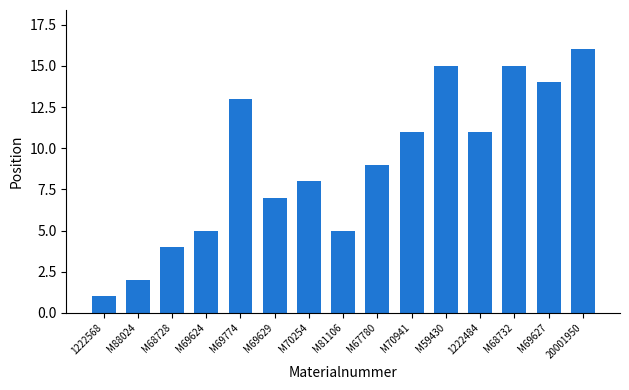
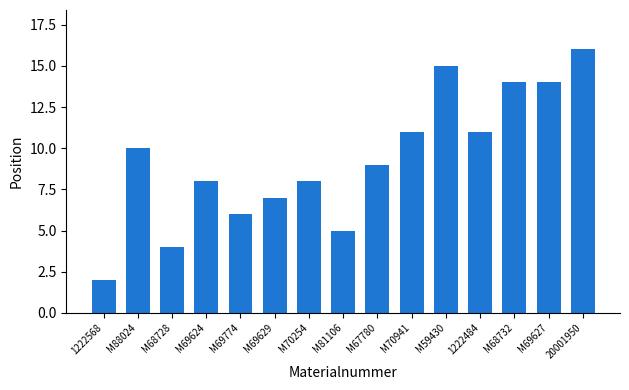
  {
-   "1222568": 1,
-   "M88024": 2,
+   "1222568": 2,
+   "M88024": 10,
    "M68728": 4,
-   "M69624": 5,
-   "M69774": 13,
+   "M69624": 8,
+   "M69774": 6,
    "M69629": 7,
    "M70254": 8,
    "M81106": 5,
    "M67780": 9,
    "M70941": 11,
    "M59430": 15,
    "1222484": 11,
-   "M68732": 15,
+   "M68732": 14,
    "M69627": 14,
    "20001950": 16
  }
